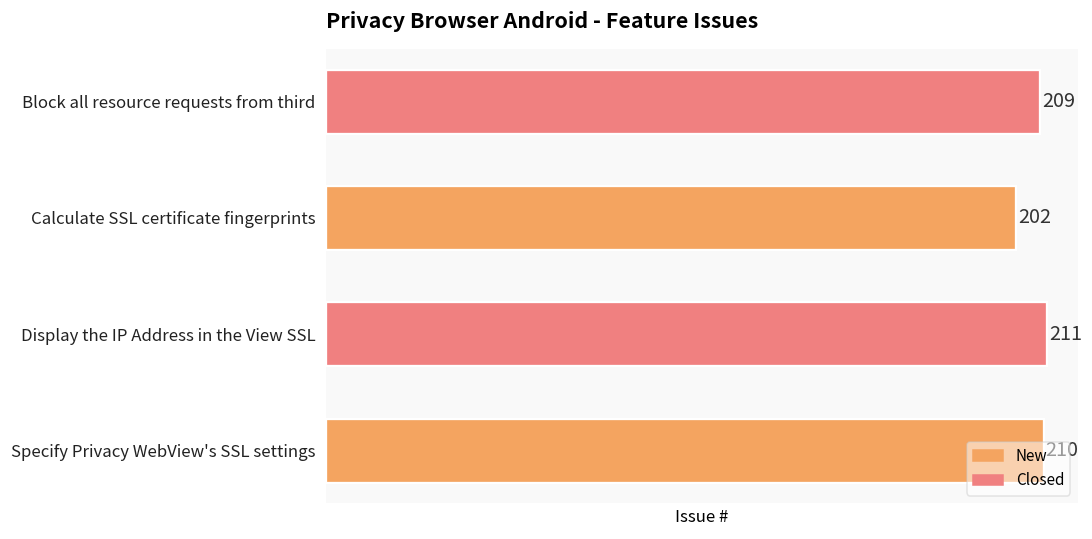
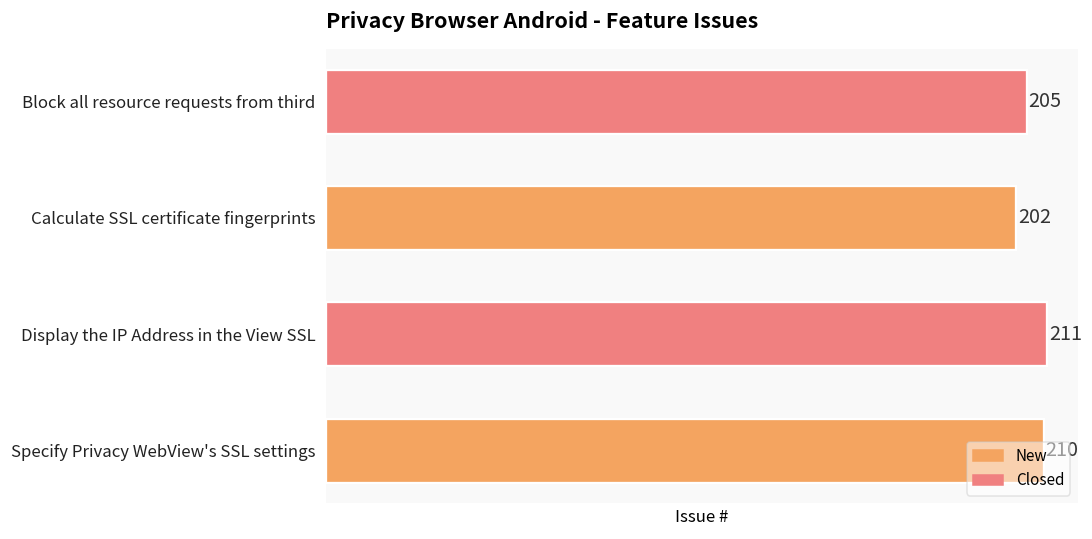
  {
-   "Block all resource requests from third": 209,
+   "Block all resource requests from third": 205,
    "Calculate SSL certificate fingerprints": 202,
    "Display the IP Address in the View SSL": 211
  }
